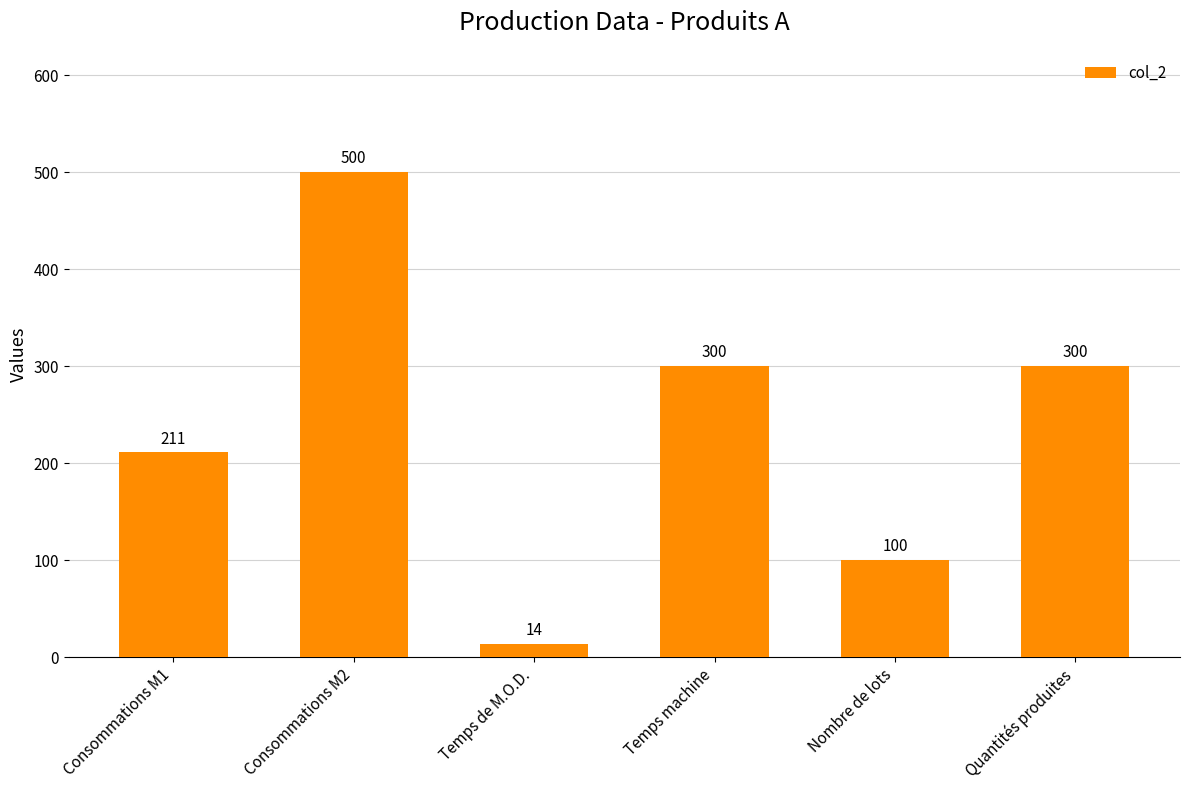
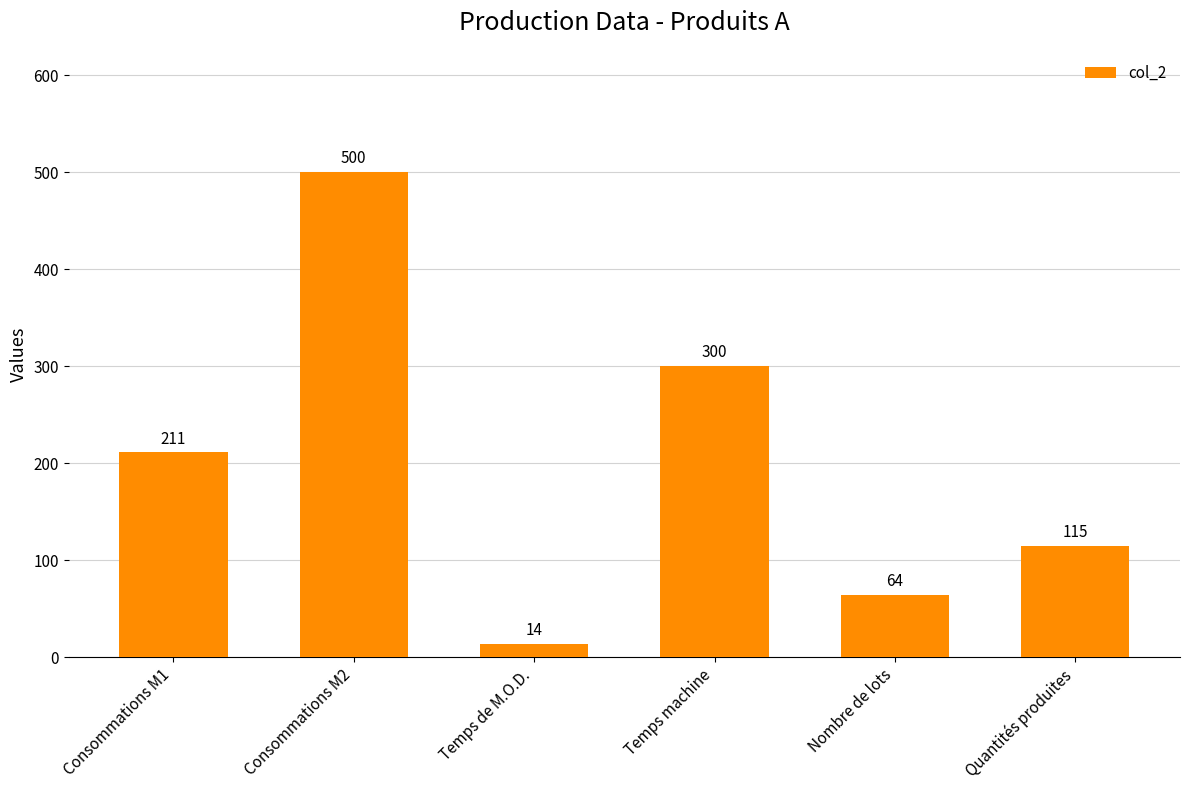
  {
    "Consommations M1": 211,
    "Consommations M2": 500,
    "Temps de M.O.D.": 14,
    "Temps machine": 300,
-   "Nombre de lots": 100,
-   "Quantités produites": 300
+   "Nombre de lots": 64,
+   "Quantités produites": 115
  }
